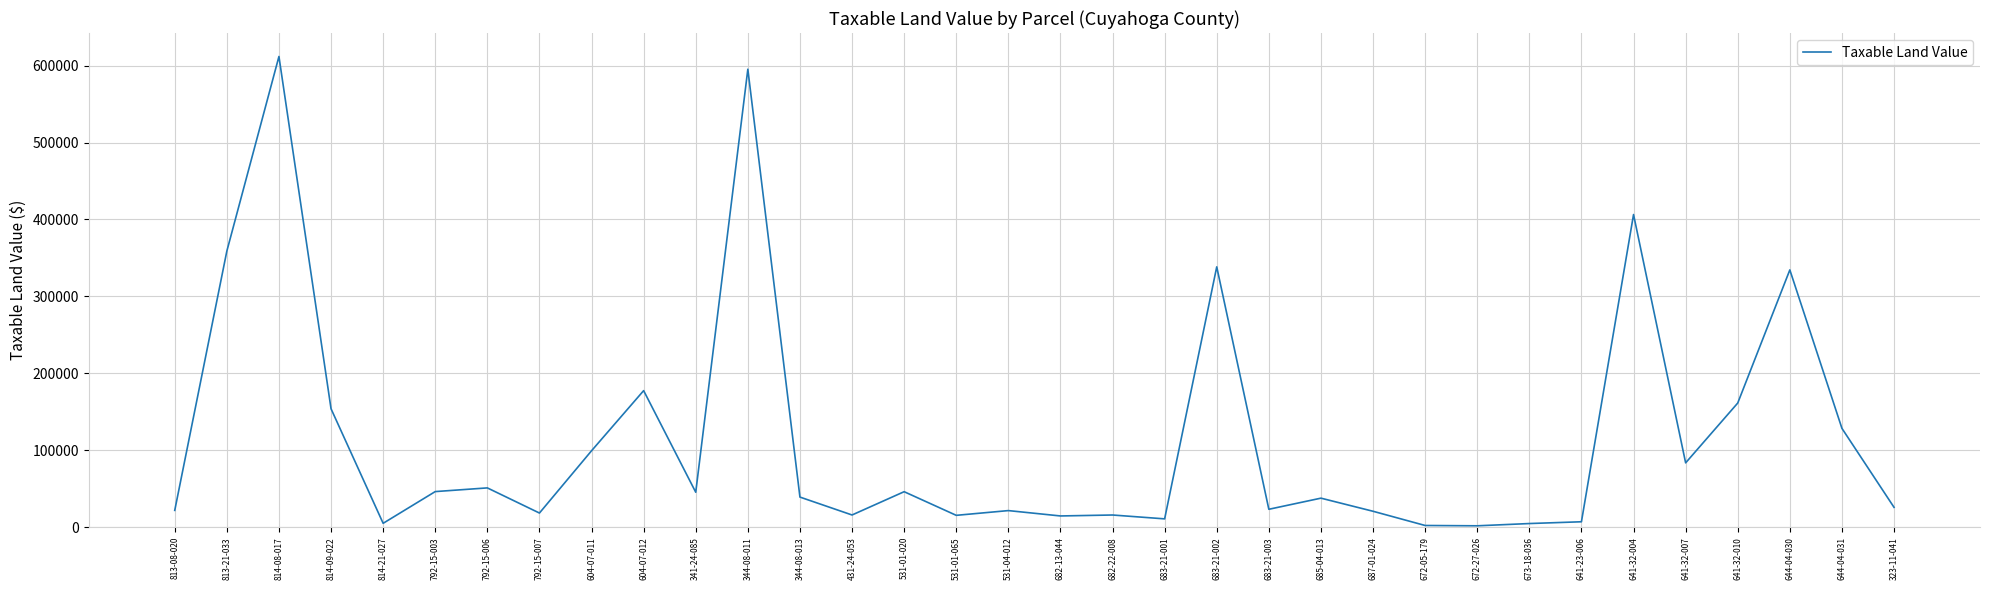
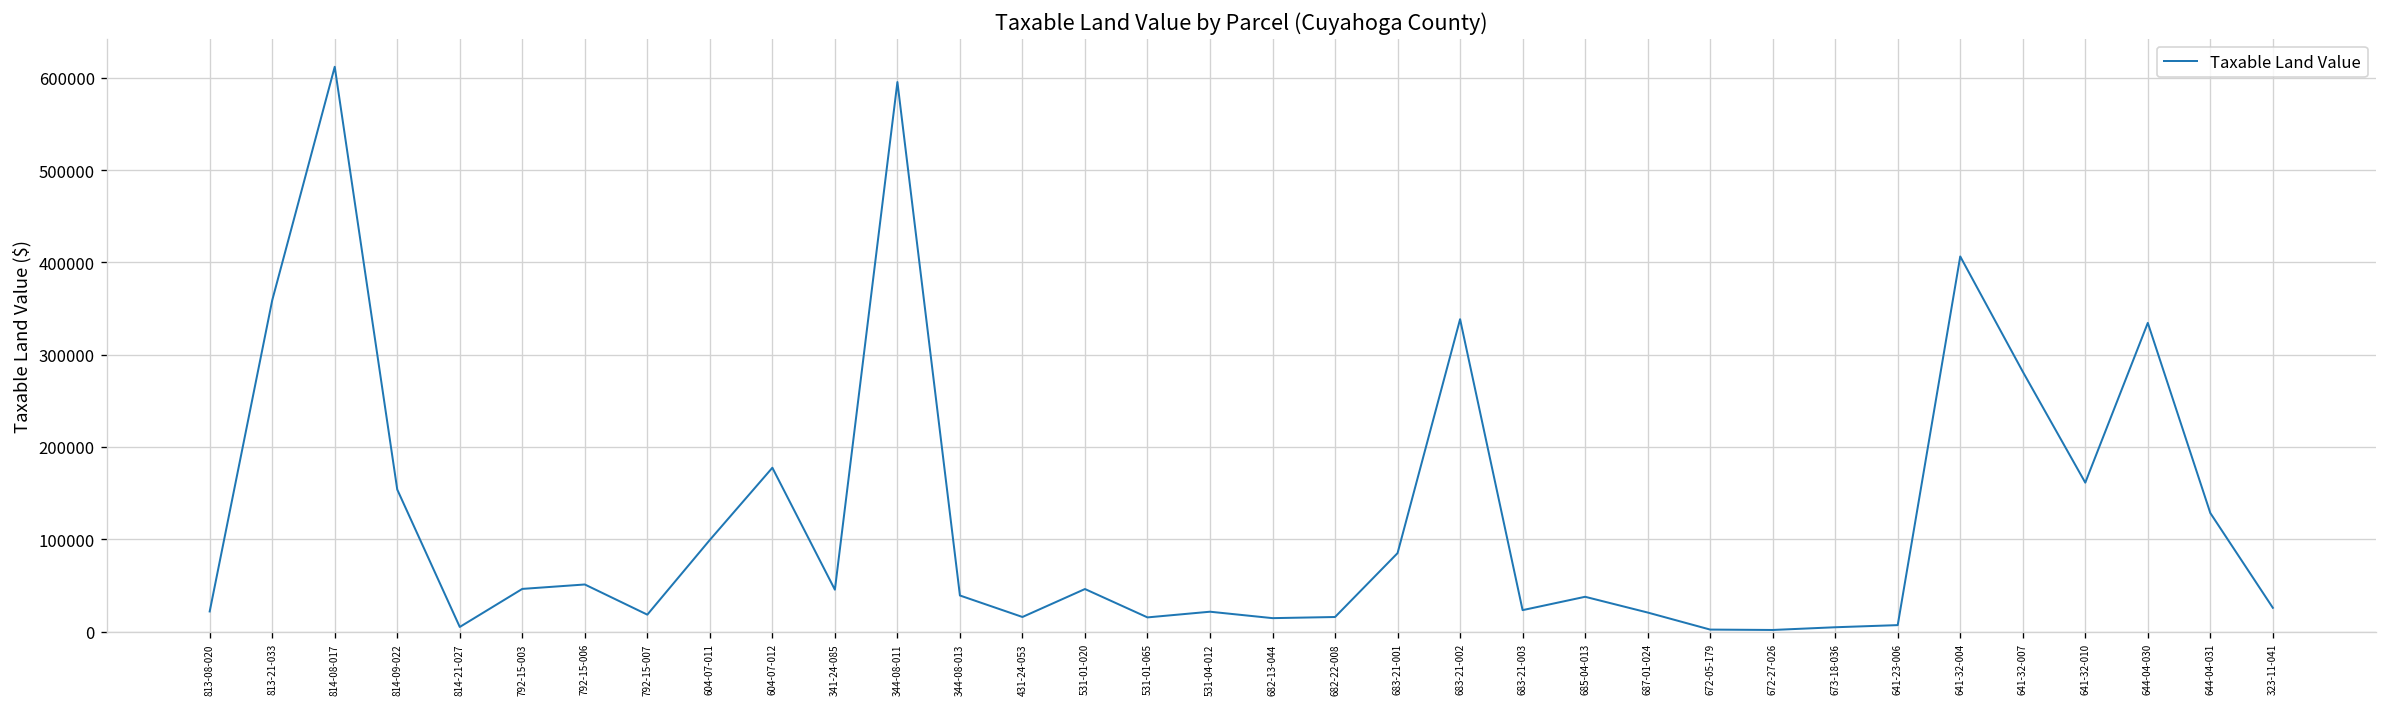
  {
    "813-08-020": 20000,
    "813-21-033": 360000,
    "814-08-017": 610000,
    "814-09-022": 150000,
    "814-21-027": 10000,
    "792-15-003": 50000,
    "792-15-006": 50000,
    "792-15-007": 20000,
    "604-07-011": 100000,
    "604-07-012": 180000,
    "341-24-085": 50000,
    "344-08-011": 600000,
    "344-08-013": 40000,
    "431-24-053": 20000,
    "531-01-020": 50000,
    "531-01-065": 20000,
    "531-04-012": 20000,
    "682-13-044": 10000,
    "682-22-008": 20000,
-   "683-21-001": 10000,
+   "683-21-001": 80000,
    "683-21-002": 340000,
    "683-21-003": 20000,
    "685-04-013": 40000,
    "687-01-024": 20000,
    "672-05-179": 0,
    "672-27-026": 0,
    "673-18-036": 0,
    "641-23-006": 10000,
    "641-32-004": 410000,
-   "641-32-007": 80000,
+   "641-32-007": 280000,
    "641-32-010": 160000,
    "644-04-030": 330000,
    "644-04-031": 130000,
    "323-11-041": 30000
  }
